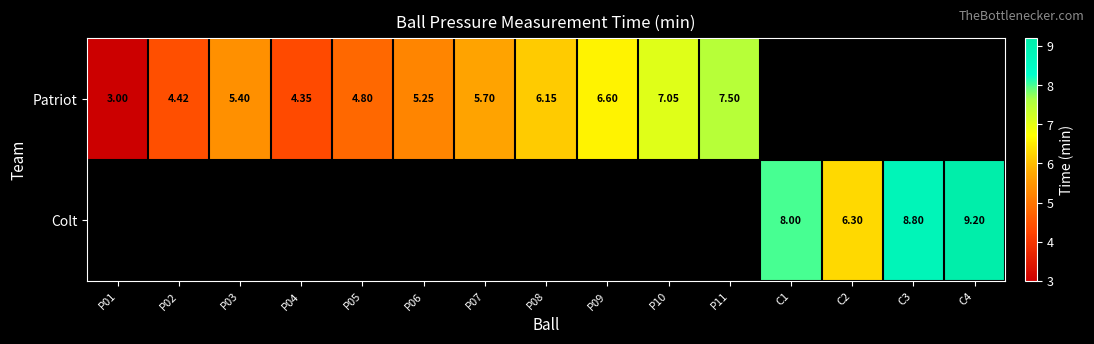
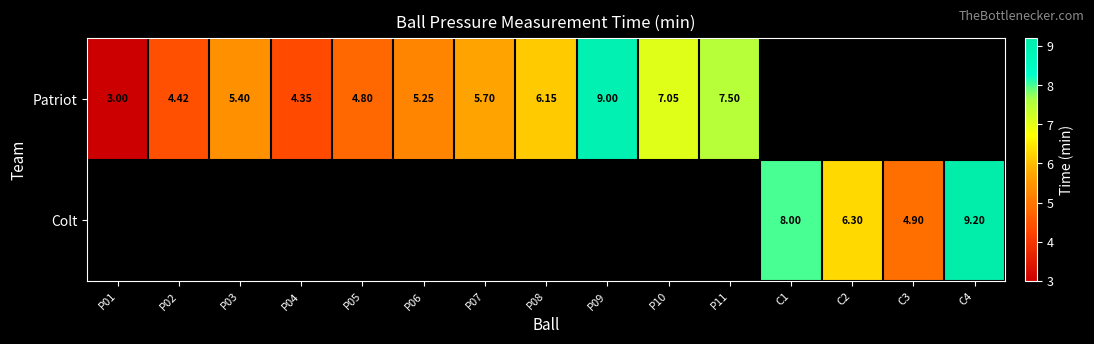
  {
    "Patriot": {
      "P01": 3.00,
      "P02": 4.42,
      "P03": 5.40,
      "P04": 4.35,
      "P05": 4.80,
      "P06": 5.25,
      "P07": 5.70,
      "P08": 6.15,
-     "P09": 6.60,
+     "P09": 9.00,
      "P10": 7.05,
      "P11": 7.50
    },
    "Colt": {
      "C1": 8.00,
      "C2": 6.30,
-     "C3": 8.80,
+     "C3": 4.90,
      "C4": 9.20
    }
  }
